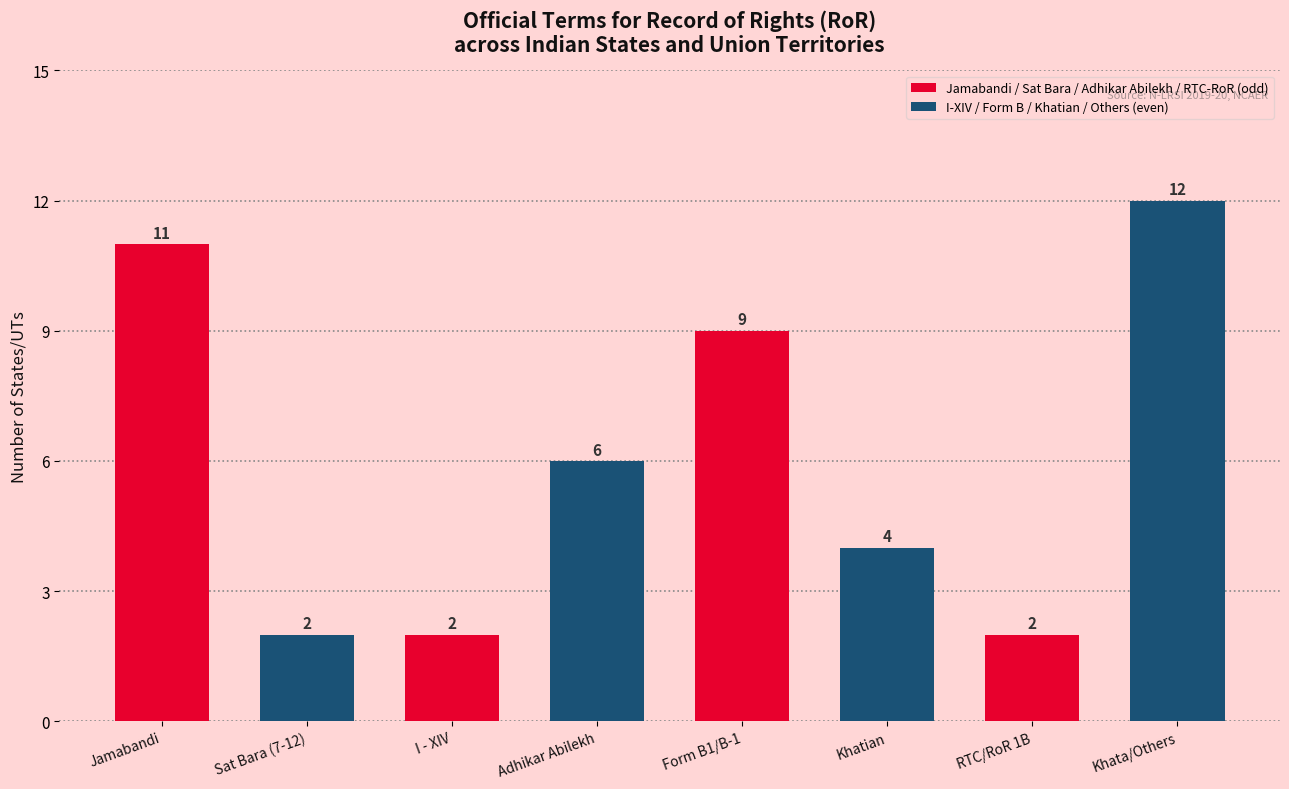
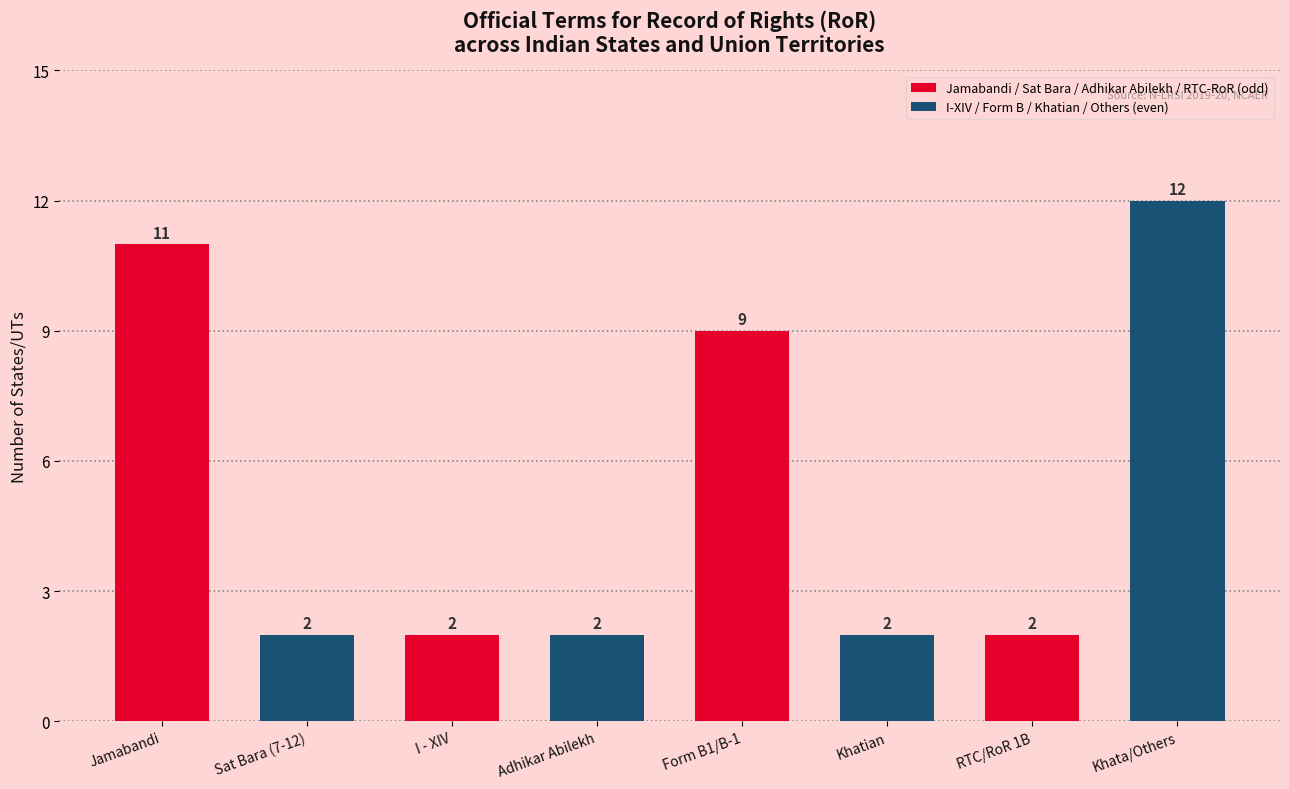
  {
    "Jamabandi": 11,
    "Sat Bara (7-12)": 2,
    "I - XIV": 2,
-   "Adhikar Abilekh": 6,
+   "Adhikar Abilekh": 2,
    "Form B1/B-1": 9,
-   "Khatian": 4,
+   "Khatian": 2,
    "RTC/RoR 1B": 2,
    "Khata/Others": 12
  }
